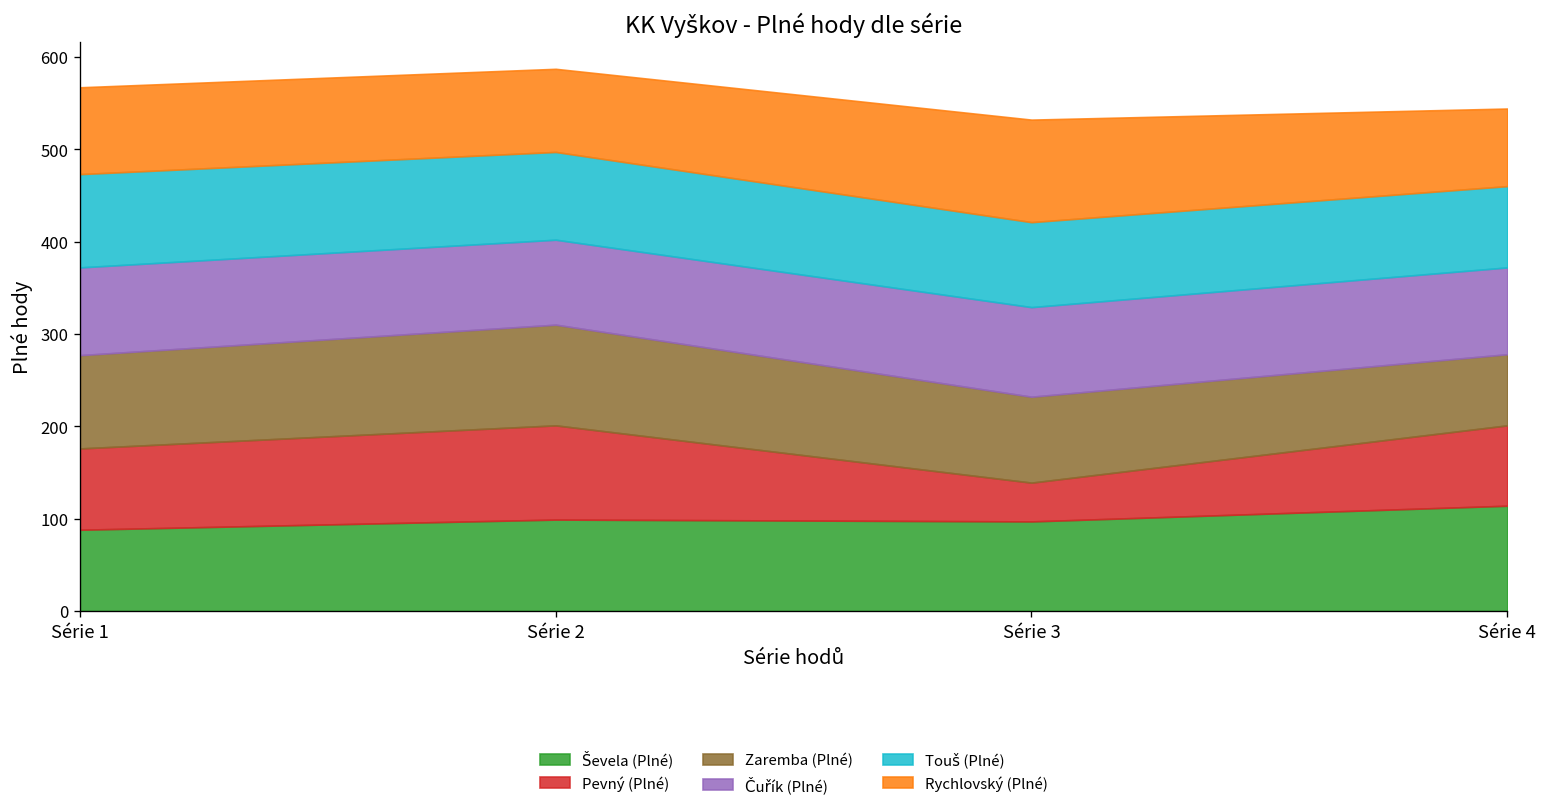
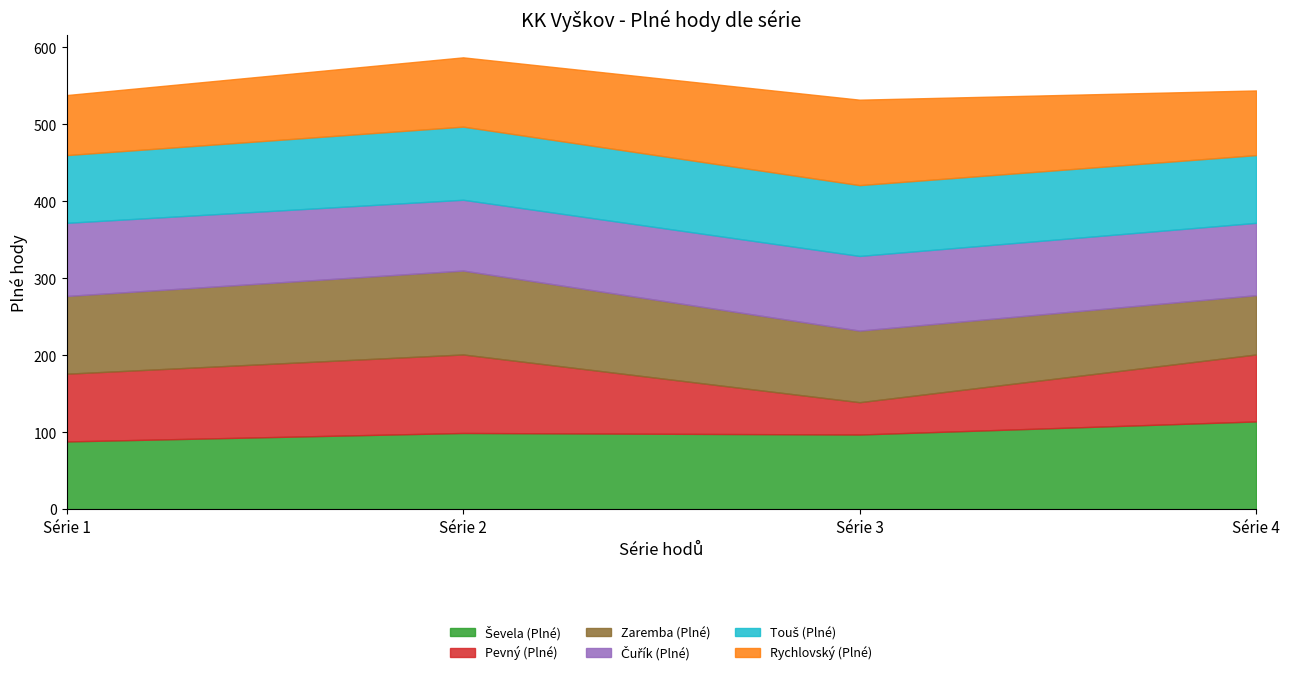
  {
    "Ševela (Plné)": {
      "Série 1": 90,
      "Série 2": 100,
      "Série 3": 100,
      "Série 4": 110
    },
    "Pevný (Plné)": {
      "Série 1": 90,
      "Série 2": 100,
      "Série 3": 40,
      "Série 4": 90
    },
    "Zaremba (Plné)": {
      "Série 1": 100,
      "Série 2": 110,
      "Série 3": 90,
      "Série 4": 80
    },
    "Čuřík (Plné)": {
      "Série 1": 100,
      "Série 2": 90,
      "Série 3": 100,
      "Série 4": 90
    },
    "Touš (Plné)": {
-     "Série 1": 100,
+     "Série 1": 90,
      "Série 2": 100,
      "Série 3": 90,
      "Série 4": 90
    },
    "Rychlovský (Plné)": {
-     "Série 1": 90,
+     "Série 1": 80,
      "Série 2": 90,
      "Série 3": 110,
      "Série 4": 80
    }
  }
